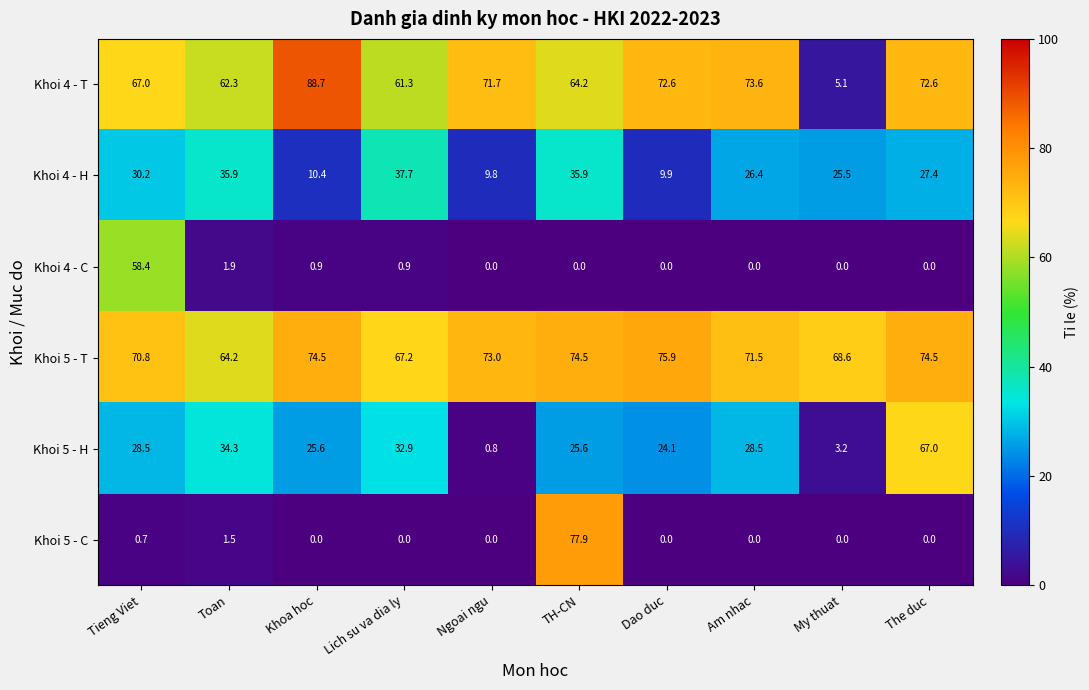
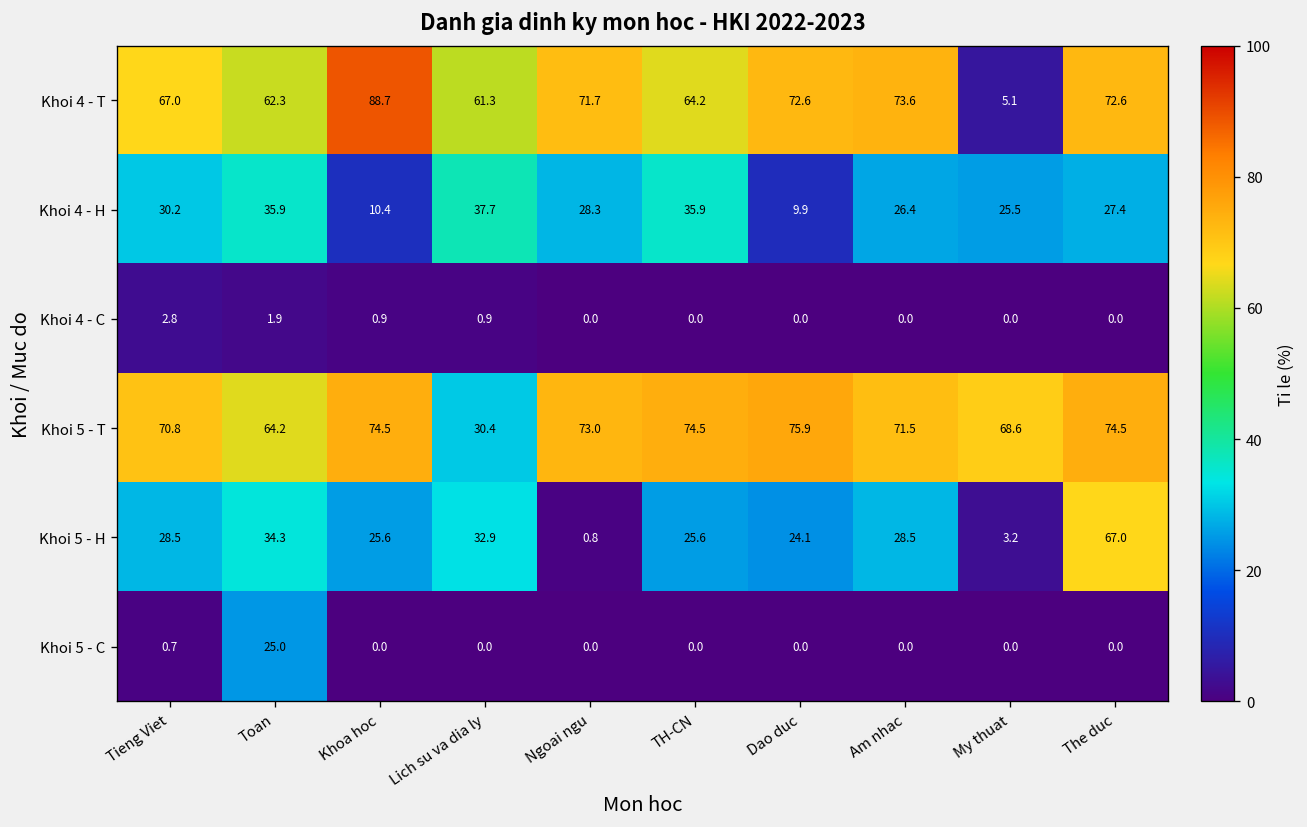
  {
    "Khoi 4 - T": {
      "Tieng Viet": 67.0,
      "Toan": 62.3,
      "Khoa hoc": 88.7,
      "Lich su va dia ly": 61.3,
      "Ngoai ngu": 71.7,
      "TH-CN": 64.2,
      "Dao duc": 72.6,
      "Am nhac": 73.6,
      "My thuat": 5.1,
      "The duc": 72.6
    },
    "Khoi 4 - H": {
      "Tieng Viet": 30.2,
      "Toan": 35.9,
      "Khoa hoc": 10.4,
      "Lich su va dia ly": 37.7,
-     "Ngoai ngu": 9.8,
+     "Ngoai ngu": 28.3,
      "TH-CN": 35.9,
      "Dao duc": 9.9,
      "Am nhac": 26.4,
      "My thuat": 25.5,
      "The duc": 27.4
    },
    "Khoi 4 - C": {
-     "Tieng Viet": 58.4,
+     "Tieng Viet": 2.8,
      "Toan": 1.9,
      "Khoa hoc": 0.9,
      "Lich su va dia ly": 0.9,
      "Ngoai ngu": 0.0,
      "TH-CN": 0.0,
      "Dao duc": 0.0,
      "Am nhac": 0.0,
      "My thuat": 0.0,
      "The duc": 0.0
    },
    "Khoi 5 - T": {
      "Tieng Viet": 70.8,
      "Toan": 64.2,
      "Khoa hoc": 74.5,
-     "Lich su va dia ly": 67.2,
+     "Lich su va dia ly": 30.4,
      "Ngoai ngu": 73.0,
      "TH-CN": 74.5,
      "Dao duc": 75.9,
      "Am nhac": 71.5,
      "My thuat": 68.6,
      "The duc": 74.5
    },
    "Khoi 5 - H": {
      "Tieng Viet": 28.5,
      "Toan": 34.3,
      "Khoa hoc": 25.6,
      "Lich su va dia ly": 32.9,
      "Ngoai ngu": 0.8,
      "TH-CN": 25.6,
      "Dao duc": 24.1,
      "Am nhac": 28.5,
      "My thuat": 3.2,
      "The duc": 67.0
    },
    "Khoi 5 - C": {
      "Tieng Viet": 0.7,
-     "Toan": 1.5,
+     "Toan": 25.0,
      "Khoa hoc": 0.0,
      "Lich su va dia ly": 0.0,
      "Ngoai ngu": 0.0,
-     "TH-CN": 77.9,
+     "TH-CN": 0.0,
      "Dao duc": 0.0,
      "Am nhac": 0.0,
      "My thuat": 0.0,
      "The duc": 0.0
    }
  }
